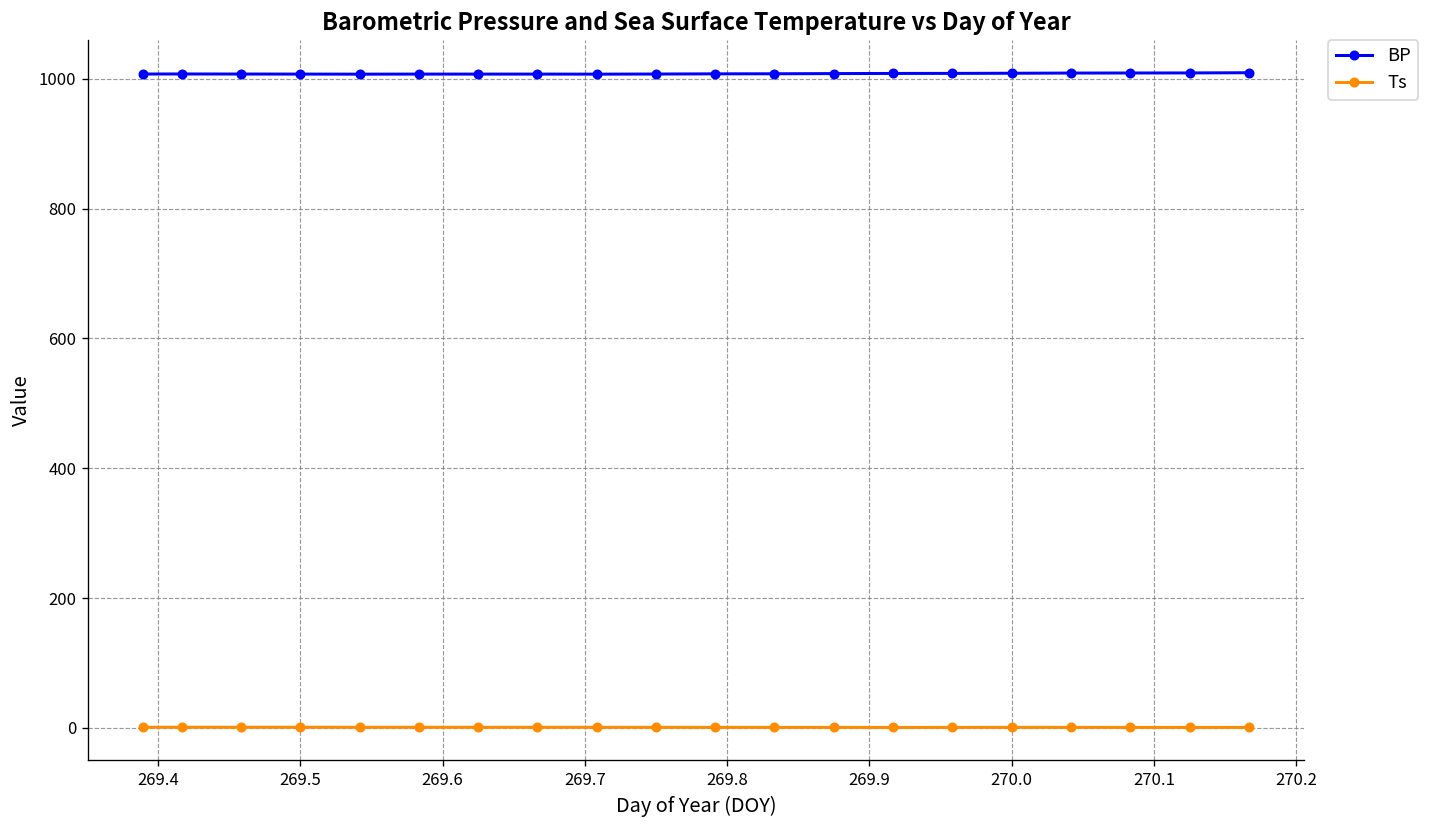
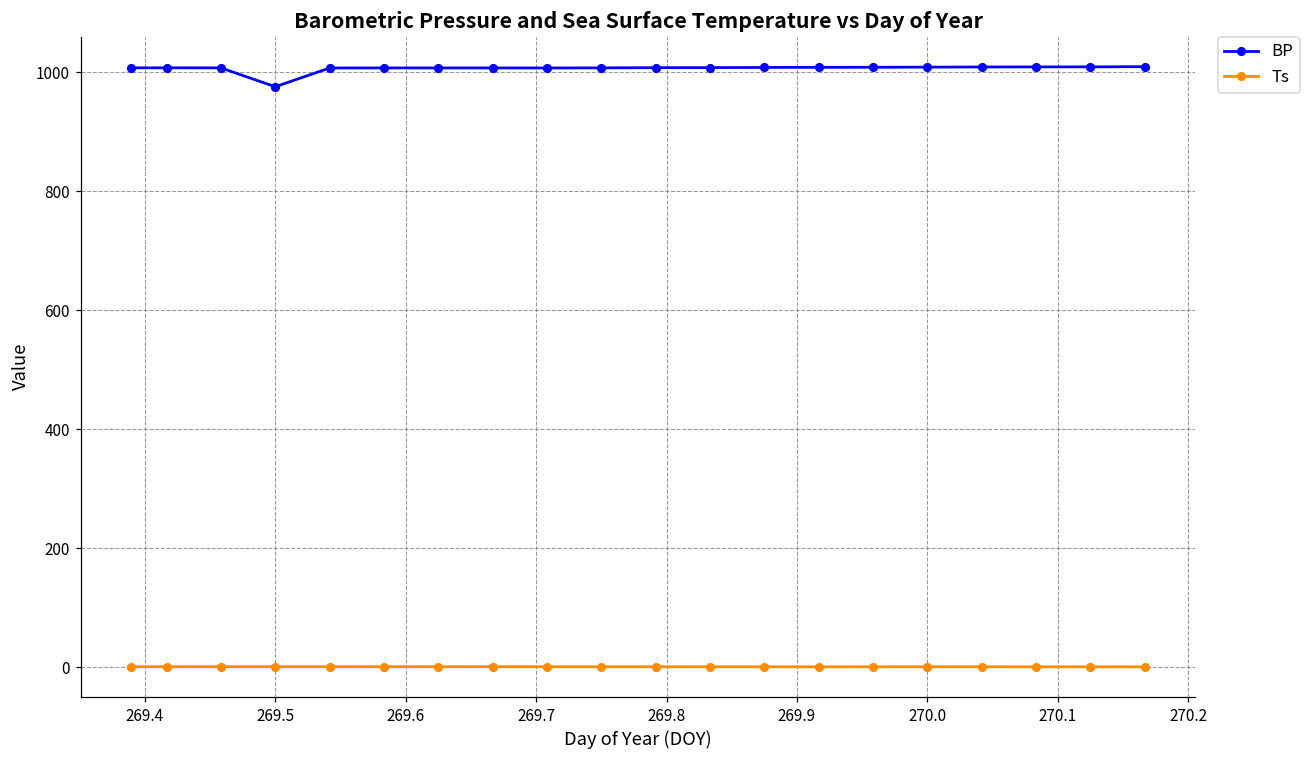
  {
    "BP": {
-     "269.5": 1010,
+     "269.5": 980,
      "270.0": 1010
    },
    "Ts": {
      "269.5": 0,
      "270.0": 0
    }
  }
